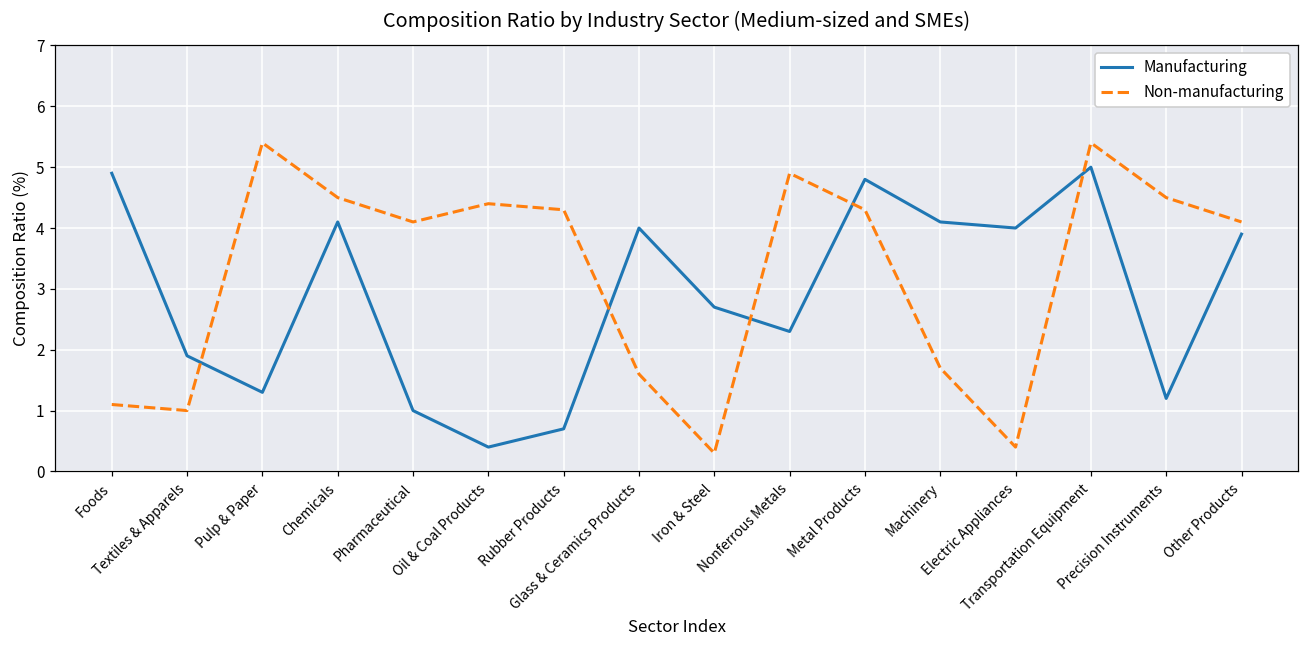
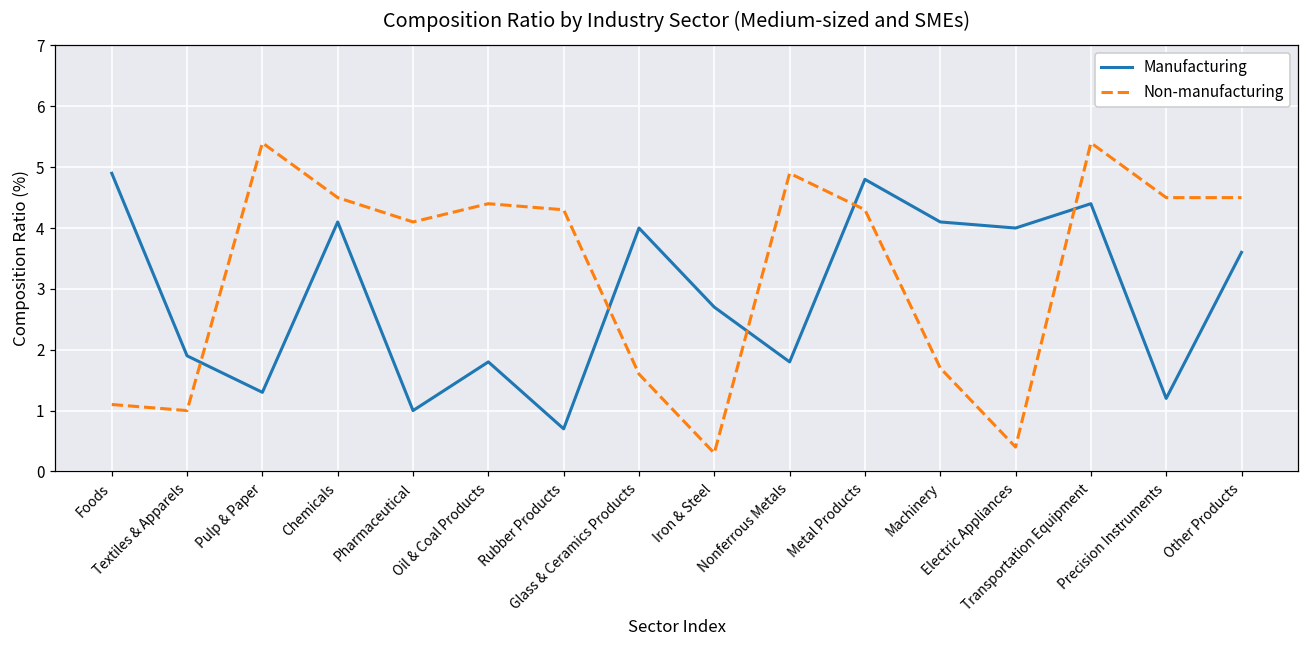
  {
    "Manufacturing": {
      "Foods": 4.9,
      "Textiles & Apparels": 1.9,
      "Pulp & Paper": 1.3,
      "Chemicals": 4.1,
      "Pharmaceutical": 1.0,
-     "Oil & Coal Products": 0.4,
+     "Oil & Coal Products": 1.8,
      "Rubber Products": 0.7,
      "Glass & Ceramics Products": 4.0,
      "Iron & Steel": 2.7,
-     "Nonferrous Metals": 2.3,
+     "Nonferrous Metals": 1.8,
      "Metal Products": 4.8,
      "Machinery": 4.1,
      "Electric Appliances": 4.0,
-     "Transportation Equipment": 5.0,
+     "Transportation Equipment": 4.4,
      "Precision Instruments": 1.2,
-     "Other Products": 3.9
+     "Other Products": 3.6
    },
    "Non-manufacturing": {
      "Foods": 1.1,
      "Textiles & Apparels": 1.0,
      "Pulp & Paper": 5.4,
      "Chemicals": 4.5,
      "Pharmaceutical": 4.1,
      "Oil & Coal Products": 4.4,
      "Rubber Products": 4.3,
      "Glass & Ceramics Products": 1.6,
      "Iron & Steel": 0.3,
      "Nonferrous Metals": 4.9,
      "Metal Products": 4.3,
      "Machinery": 1.7,
      "Electric Appliances": 0.4,
      "Transportation Equipment": 5.4,
      "Precision Instruments": 4.5,
-     "Other Products": 4.1
+     "Other Products": 4.5
    }
  }
